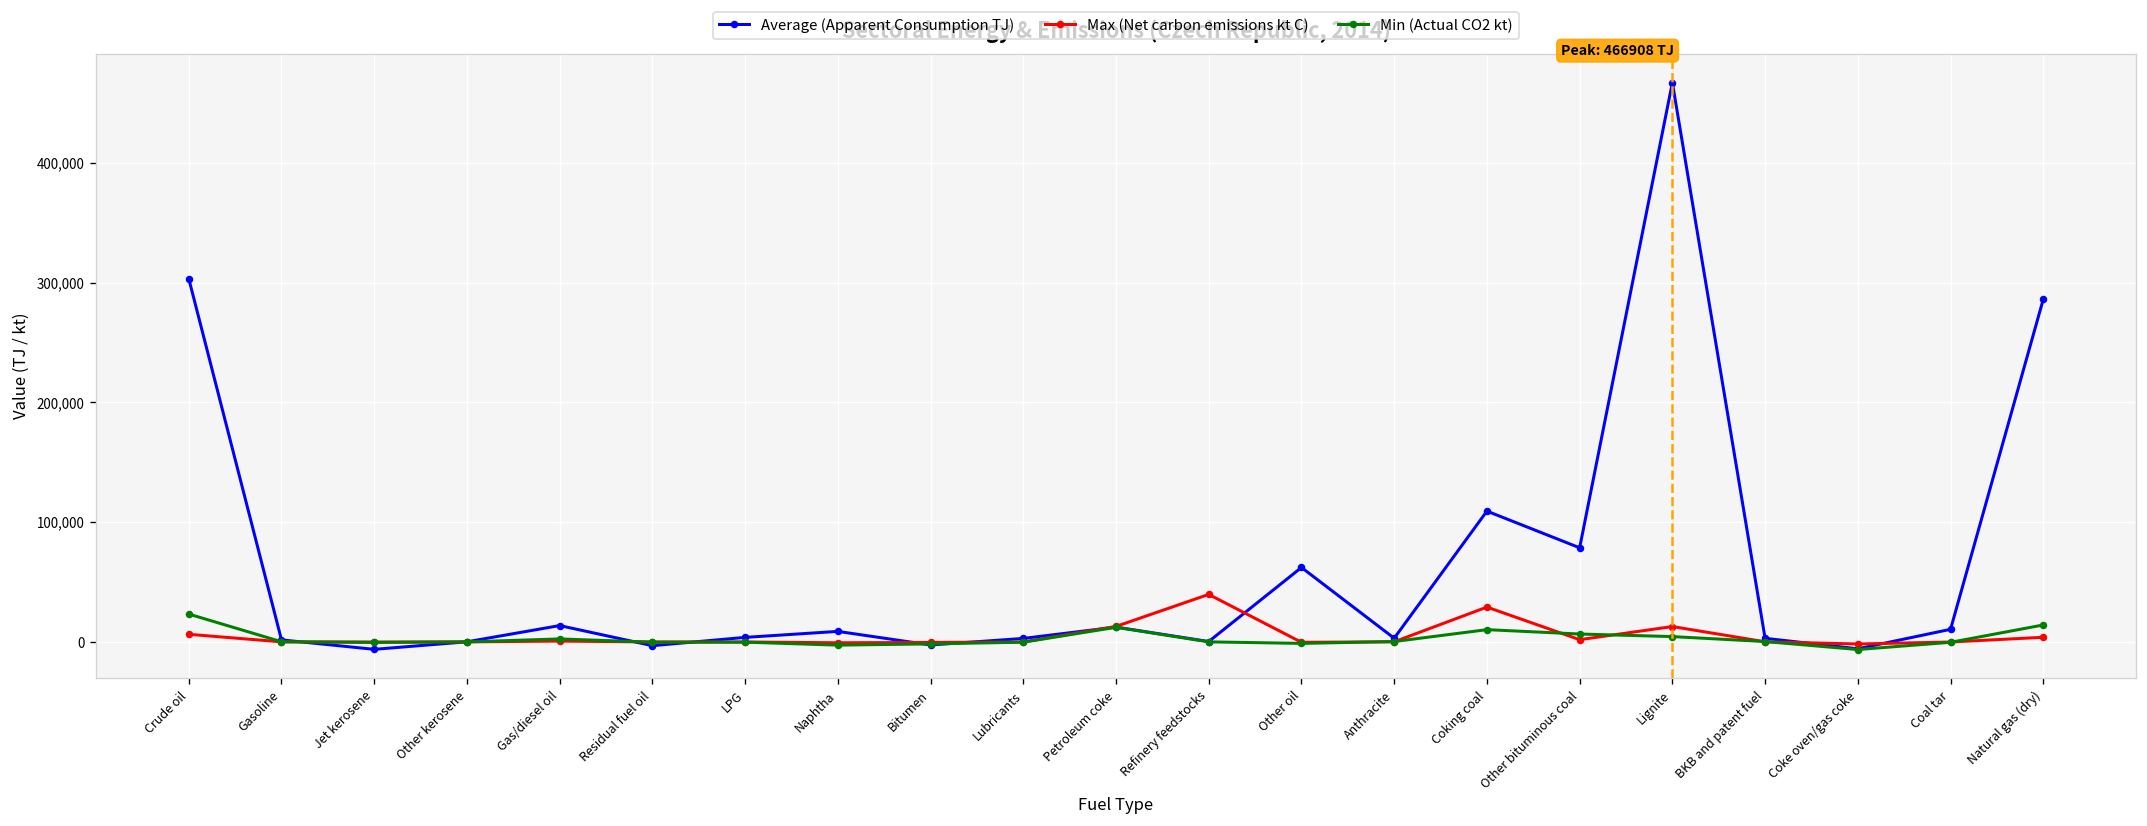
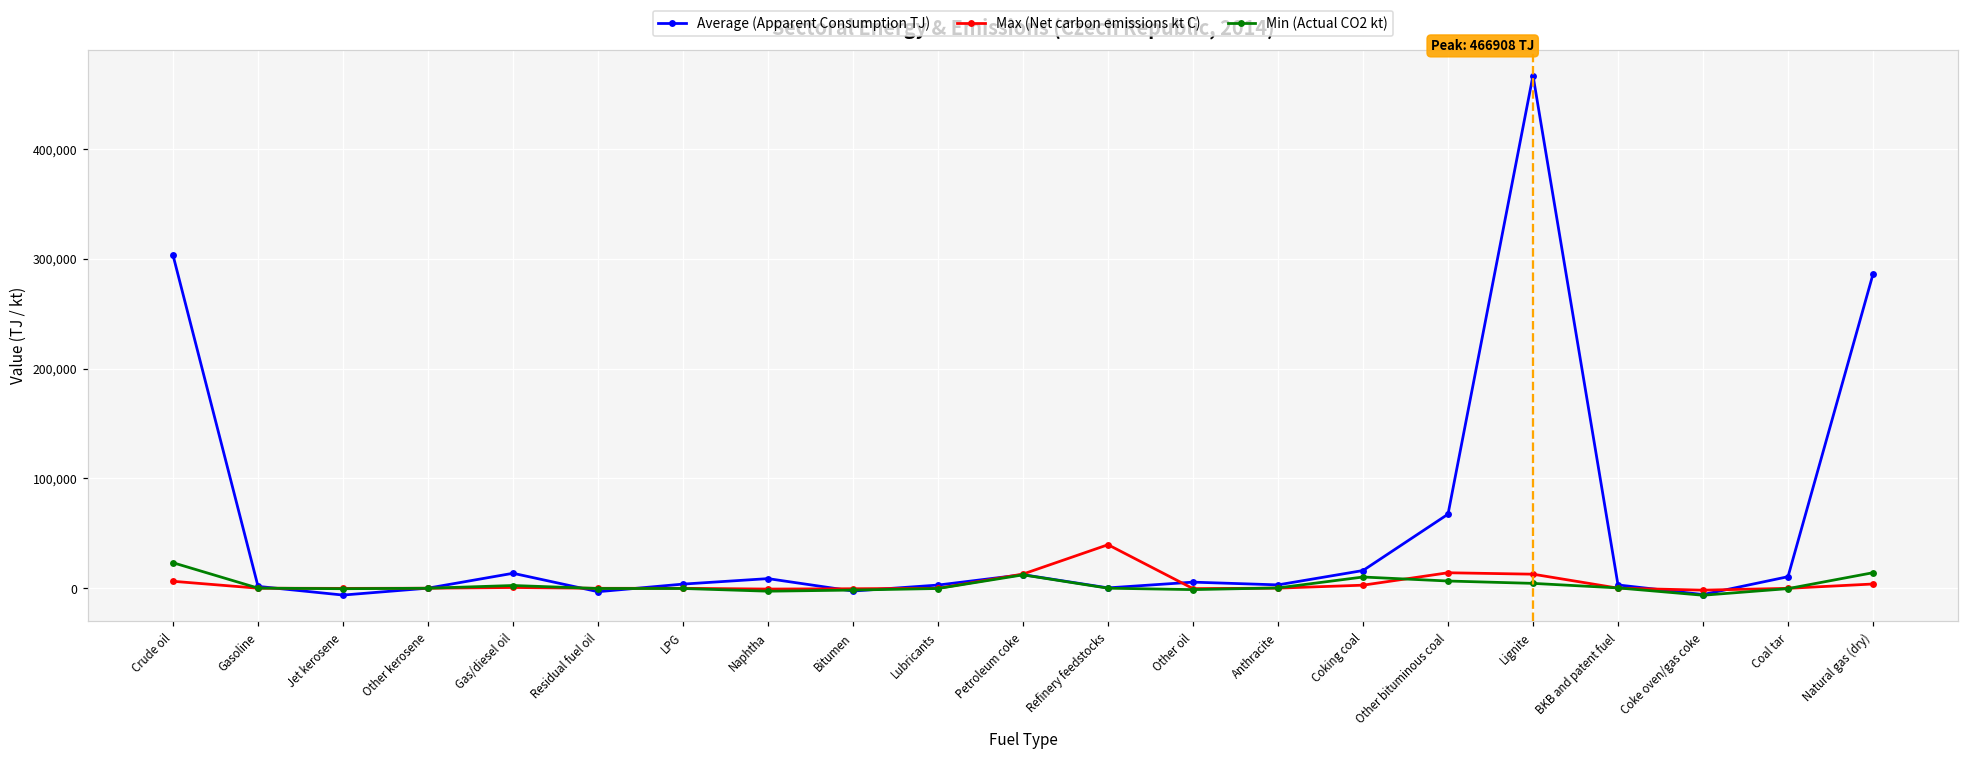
  {
    "Average (Apparent Consumption TJ)": {
      "Crude oil": "300,000",
      "Jet kerosene": "-10,000",
      "Gas/diesel oil": "10,000",
      "Residual fuel oil": "0",
      "LPG": "0",
      "Naphtha": "10,000",
      "Lubricants": "0",
-     "Other oil": "60,000",
+     "Other oil": "10,000",
      "Anthracite": "0",
-     "Coking coal": "110,000",
-     "Other bituminous coal": "80,000",
+     "Coking coal": "20,000",
+     "Other bituminous coal": "70,000",
      "BKB and patent fuel": "0",
      "Coal tar": "10,000",
      "Natural gas (dry)": "290,000"
    },
    "Max (Net carbon emissions kt C)": {
      "Crude oil": "10,000",
      "Refinery feedstocks": "40,000",
-     "Coking coal": "30,000",
-     "Other bituminous coal": "0",
+     "Coking coal": "0",
+     "Other bituminous coal": "10,000",
      "Lignite": "10,000",
      "Coke oven/gas coke": "0",
      "Natural gas (dry)": "0"
    },
    "Min (Actual CO2 kt)": {
      "Crude oil": "20,000",
      "Coking coal": "10,000",
      "Other bituminous coal": "10,000",
      "Lignite": "0",
      "Natural gas (dry)": "10,000"
    }
  }
